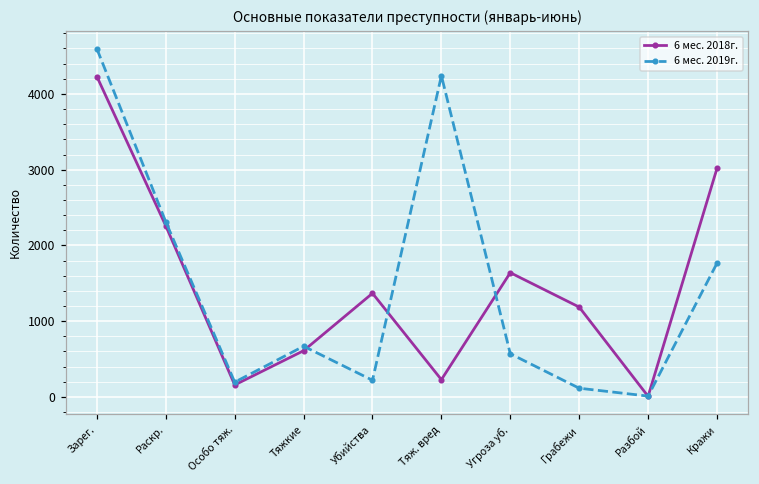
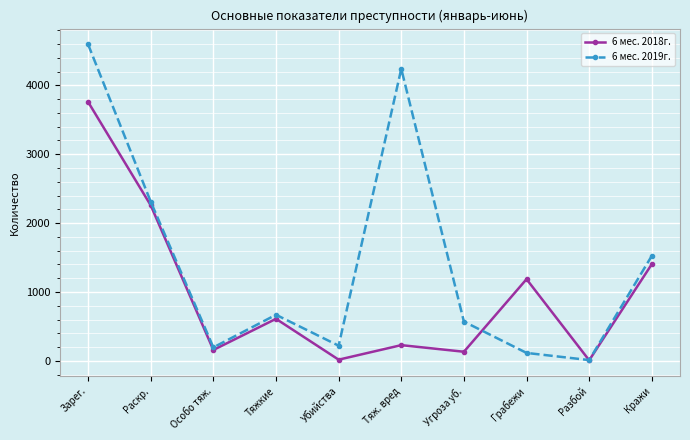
  {
    "6 мес. 2018г.": {
-     "Зарег.": 4200,
+     "Зарег.": 3800,
      "Раскр.": 2300,
      "Особо тяж.": 200,
      "Тяжкие": 600,
-     "Убийства": 1400,
+     "Убийства": 0,
      "Тяж. вред": 200,
-     "Угроза уб.": 1600,
+     "Угроза уб.": 100,
      "Грабежи": 1200,
-     "Кражи": 3000
+     "Кражи": 1400
    },
    "6 мес. 2019г.": {
      "Зарег.": 4600,
      "Раскр.": 2300,
      "Особо тяж.": 200,
      "Тяжкие": 700,
      "Убийства": 200,
      "Тяж. вред": 4200,
      "Угроза уб.": 600,
      "Грабежи": 100,
-     "Кражи": 1800
+     "Кражи": 1500
    }
  }
